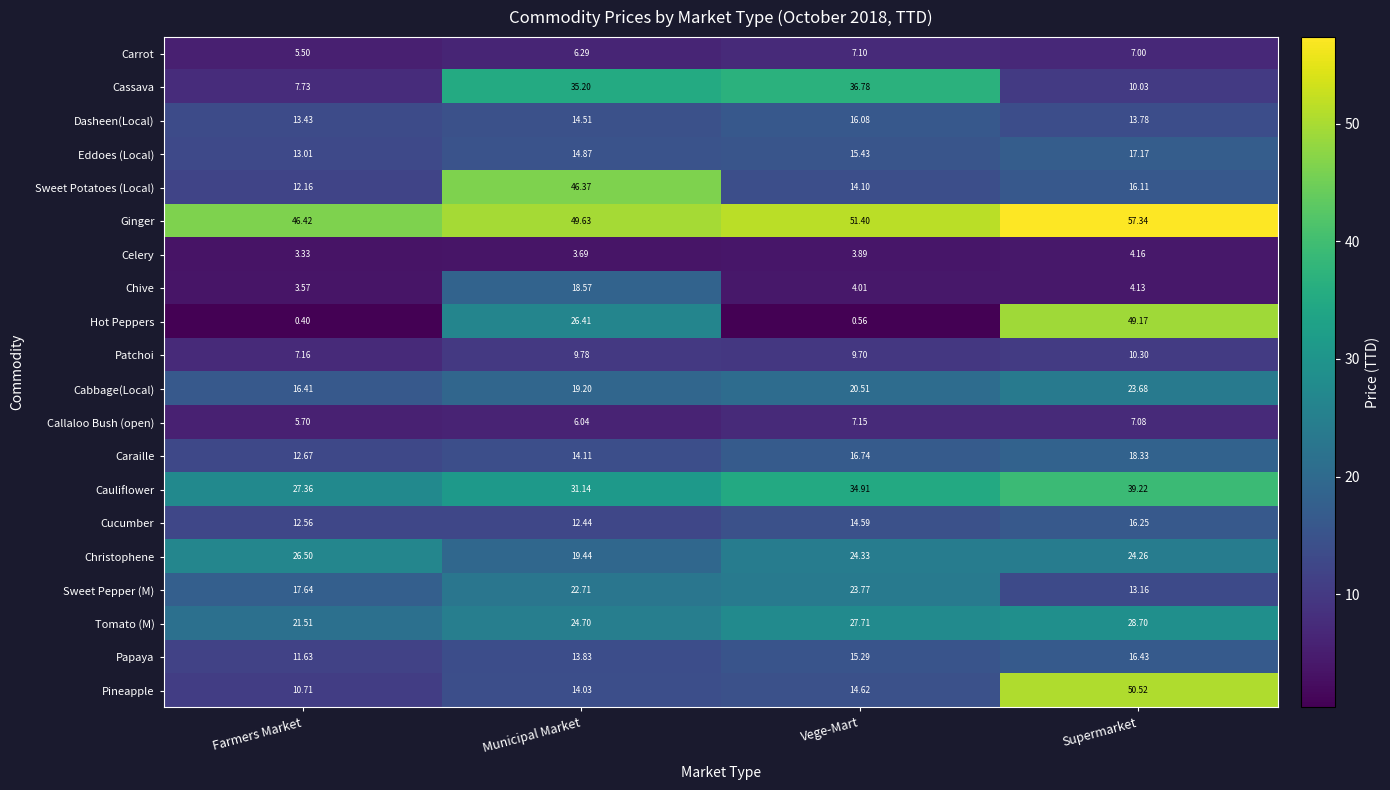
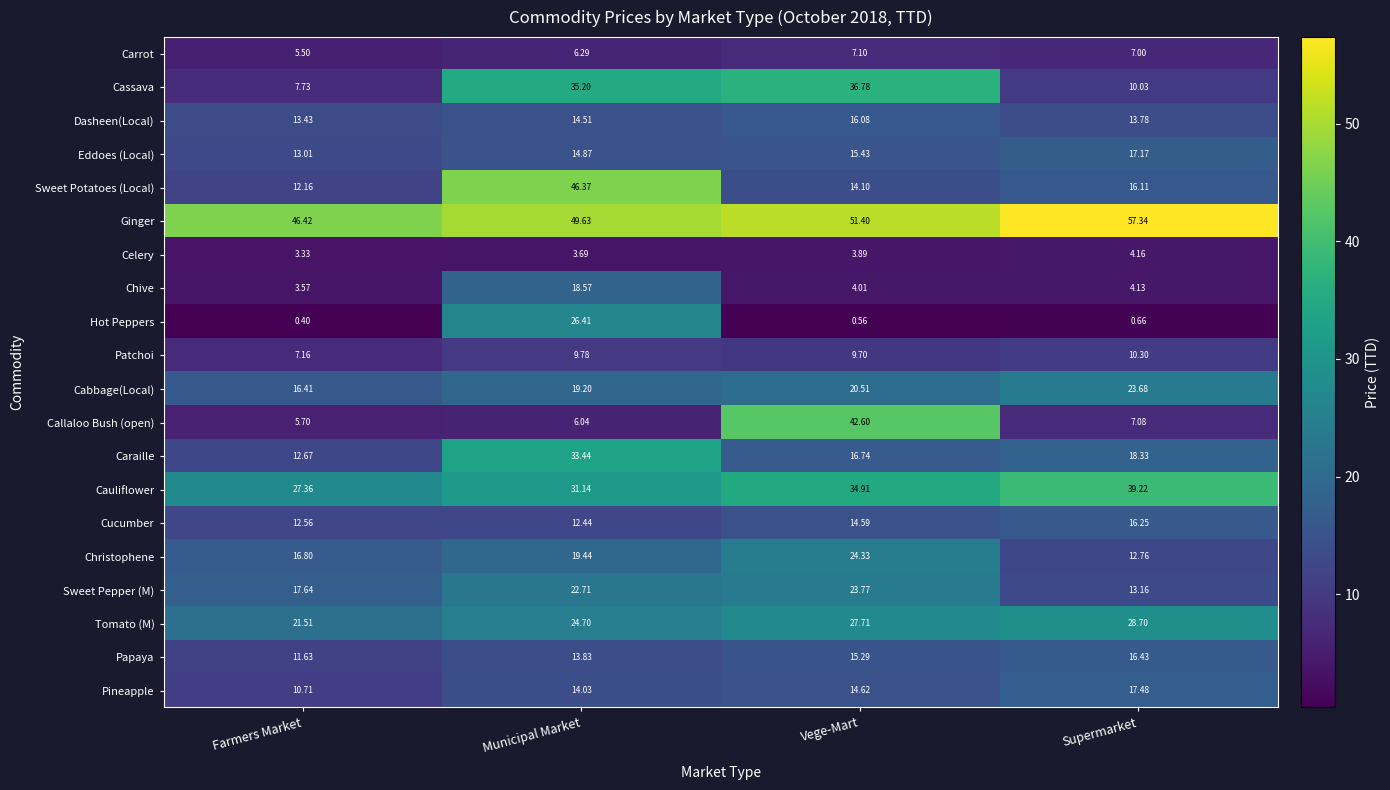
  {
    "Carrot": {
      "Farmers Market": 5.50,
      "Municipal Market": 6.29,
      "Vege-Mart": 7.10,
      "Supermarket": 7.00
    },
    "Cassava": {
      "Farmers Market": 7.73,
      "Municipal Market": 35.20,
      "Vege-Mart": 36.78,
      "Supermarket": 10.03
    },
    "Dasheen(Local)": {
      "Farmers Market": 13.43,
      "Municipal Market": 14.51,
      "Vege-Mart": 16.08,
      "Supermarket": 13.78
    },
    "Eddoes (Local)": {
      "Farmers Market": 13.01,
      "Municipal Market": 14.87,
      "Vege-Mart": 15.43,
      "Supermarket": 17.17
    },
    "Sweet Potatoes (Local)": {
      "Farmers Market": 12.16,
      "Municipal Market": 46.37,
      "Vege-Mart": 14.10,
      "Supermarket": 16.11
    },
    "Ginger": {
      "Farmers Market": 46.42,
      "Municipal Market": 49.63,
      "Vege-Mart": 51.40,
      "Supermarket": 57.34
    },
    "Celery": {
      "Farmers Market": 3.33,
      "Municipal Market": 3.69,
      "Vege-Mart": 3.89,
      "Supermarket": 4.16
    },
    "Chive": {
      "Farmers Market": 3.57,
      "Municipal Market": 18.57,
      "Vege-Mart": 4.01,
      "Supermarket": 4.13
    },
    "Hot Peppers": {
      "Farmers Market": 0.40,
      "Municipal Market": 26.41,
      "Vege-Mart": 0.56,
-     "Supermarket": 49.17
+     "Supermarket": 0.66
    },
    "Patchoi": {
      "Farmers Market": 7.16,
      "Municipal Market": 9.78,
      "Vege-Mart": 9.70,
      "Supermarket": 10.30
    },
    "Cabbage(Local)": {
      "Farmers Market": 16.41,
      "Municipal Market": 19.20,
      "Vege-Mart": 20.51,
      "Supermarket": 23.68
    },
    "Callaloo Bush (open)": {
      "Farmers Market": 5.70,
      "Municipal Market": 6.04,
-     "Vege-Mart": 7.15,
+     "Vege-Mart": 42.60,
      "Supermarket": 7.08
    },
    "Caraille": {
      "Farmers Market": 12.67,
-     "Municipal Market": 14.11,
+     "Municipal Market": 33.44,
      "Vege-Mart": 16.74,
      "Supermarket": 18.33
    },
    "Cauliflower": {
      "Farmers Market": 27.36,
      "Municipal Market": 31.14,
      "Vege-Mart": 34.91,
      "Supermarket": 39.22
    },
    "Cucumber": {
      "Farmers Market": 12.56,
      "Municipal Market": 12.44,
      "Vege-Mart": 14.59,
      "Supermarket": 16.25
    },
    "Christophene": {
-     "Farmers Market": 26.50,
+     "Farmers Market": 16.80,
      "Municipal Market": 19.44,
      "Vege-Mart": 24.33,
-     "Supermarket": 24.26
+     "Supermarket": 12.76
    },
    "Sweet Pepper (M)": {
      "Farmers Market": 17.64,
      "Municipal Market": 22.71,
      "Vege-Mart": 23.77,
      "Supermarket": 13.16
    },
    "Tomato (M)": {
      "Farmers Market": 21.51,
      "Municipal Market": 24.70,
      "Vege-Mart": 27.71,
      "Supermarket": 28.70
    },
    "Papaya": {
      "Farmers Market": 11.63,
      "Municipal Market": 13.83,
      "Vege-Mart": 15.29,
      "Supermarket": 16.43
    },
    "Pineapple": {
      "Farmers Market": 10.71,
      "Municipal Market": 14.03,
      "Vege-Mart": 14.62,
-     "Supermarket": 50.52
+     "Supermarket": 17.48
    }
  }
